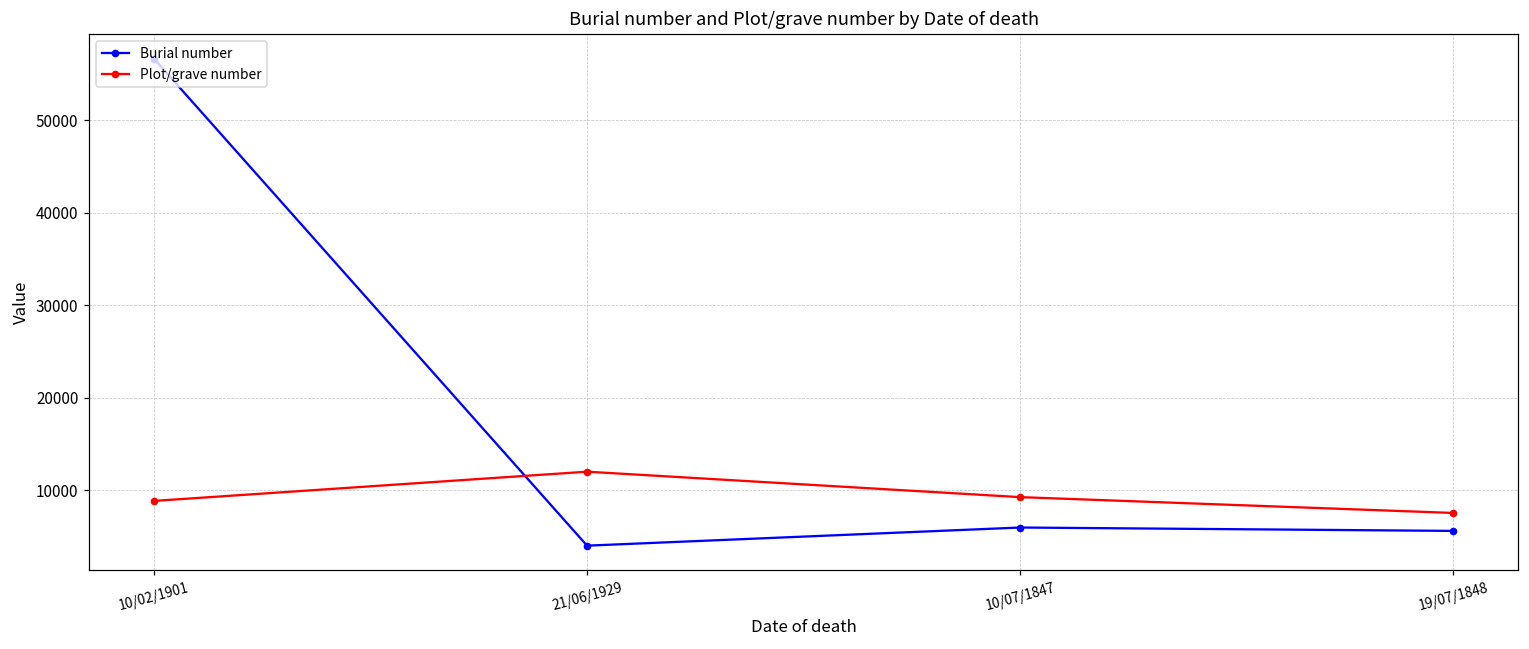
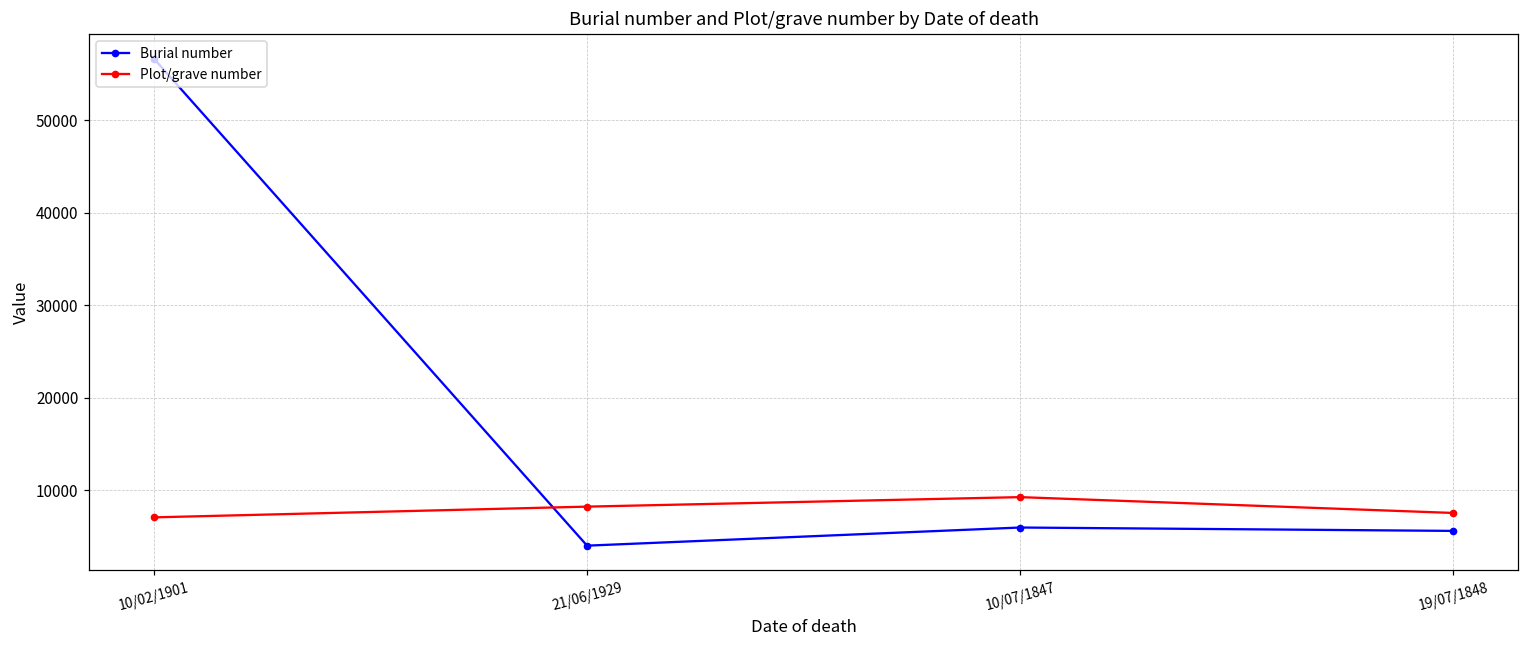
  {
    "Burial number": {
      "21/06/1929": 4000,
      "10/07/1847": 6000,
      "19/07/1848": 6000
    },
    "Plot/grave number": {
-     "10/02/1901": 9000,
-     "21/06/1929": 12000,
+     "10/02/1901": 7000,
+     "21/06/1929": 8000,
      "10/07/1847": 9000,
      "19/07/1848": 8000
    }
  }
